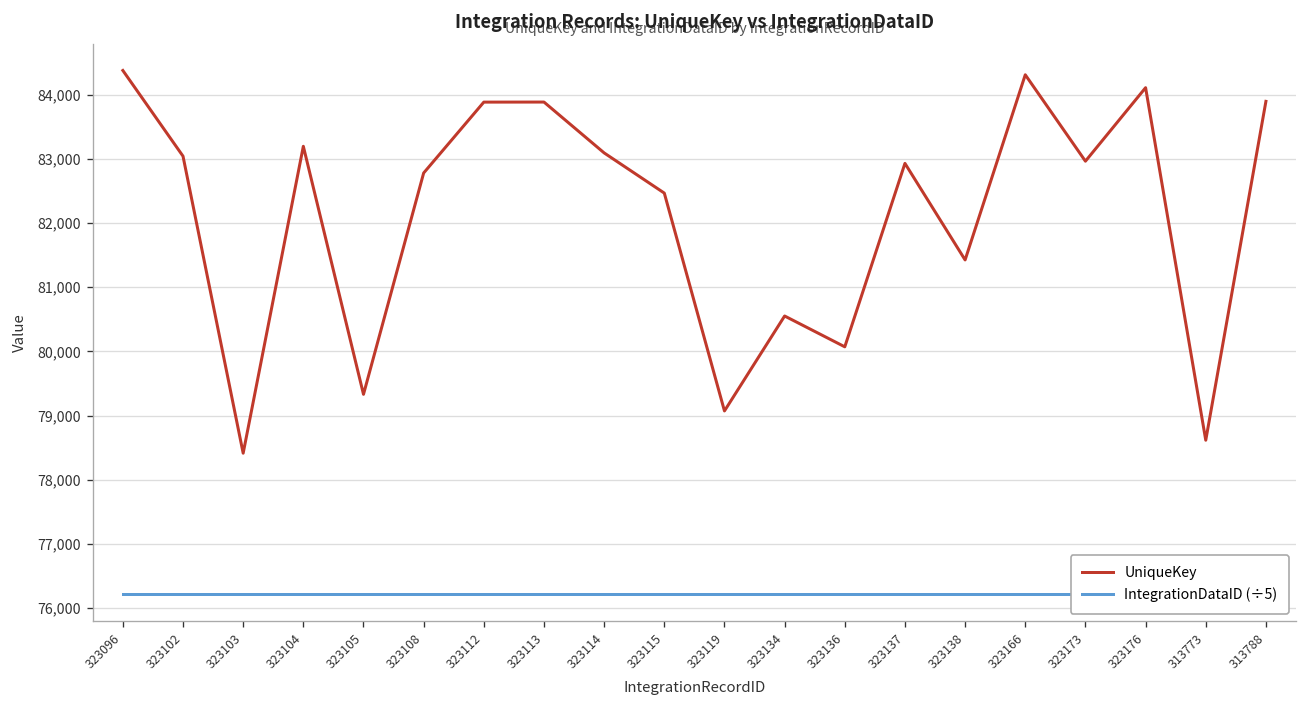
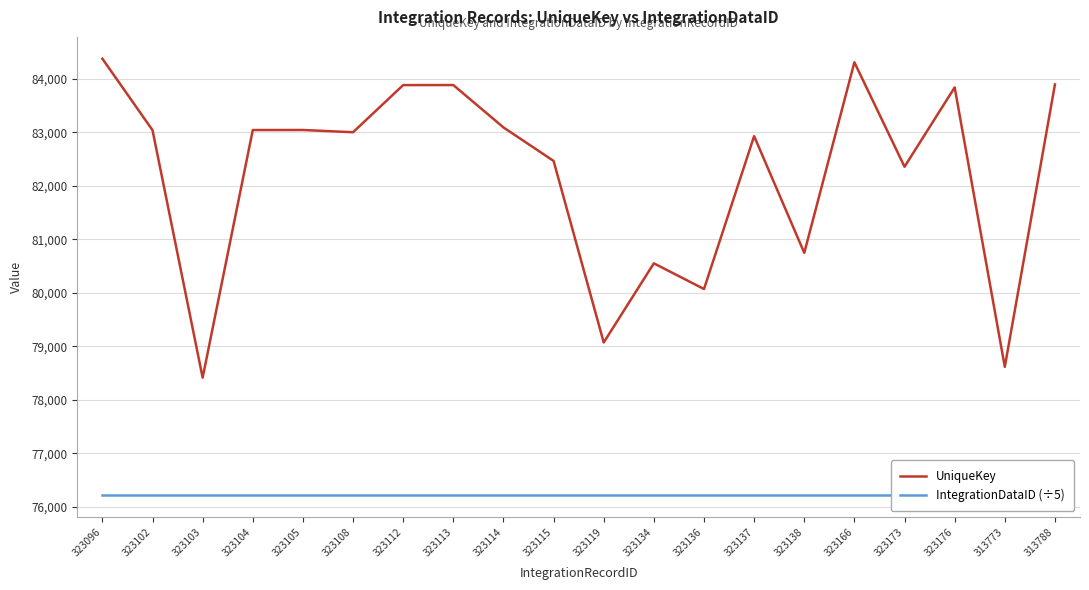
  {
    "UniqueKey": {
      "323096": "84,400",
      "323102": "83,000",
      "323103": "78,400",
-     "323104": "83,200",
-     "323105": "79,300",
-     "323108": "82,800",
+     "323104": "83,000",
+     "323105": "83,000",
+     "323108": "83,000",
      "323112": "83,900",
      "323113": "83,900",
      "323114": "83,100",
      "323115": "82,500",
      "323119": "79,100",
      "323134": "80,600",
      "323136": "80,100",
      "323137": "82,900",
-     "323138": "81,400",
+     "323138": "80,700",
      "323166": "84,300",
-     "323173": "83,000",
-     "323176": "84,100",
+     "323173": "82,400",
+     "323176": "83,800",
      "313773": "78,600",
      "313788": "83,900"
    },
    "IntegrationDataID (÷5)": {
      "323096": "76,200",
      "323102": "76,200",
      "323103": "76,200",
      "323104": "76,200",
      "323105": "76,200",
      "323108": "76,200",
      "323112": "76,200",
      "323113": "76,200",
      "323114": "76,200",
      "323115": "76,200",
      "323119": "76,200",
      "323134": "76,200",
      "323136": "76,200",
      "323137": "76,200",
      "323138": "76,200",
      "323166": "76,200"
    }
  }
